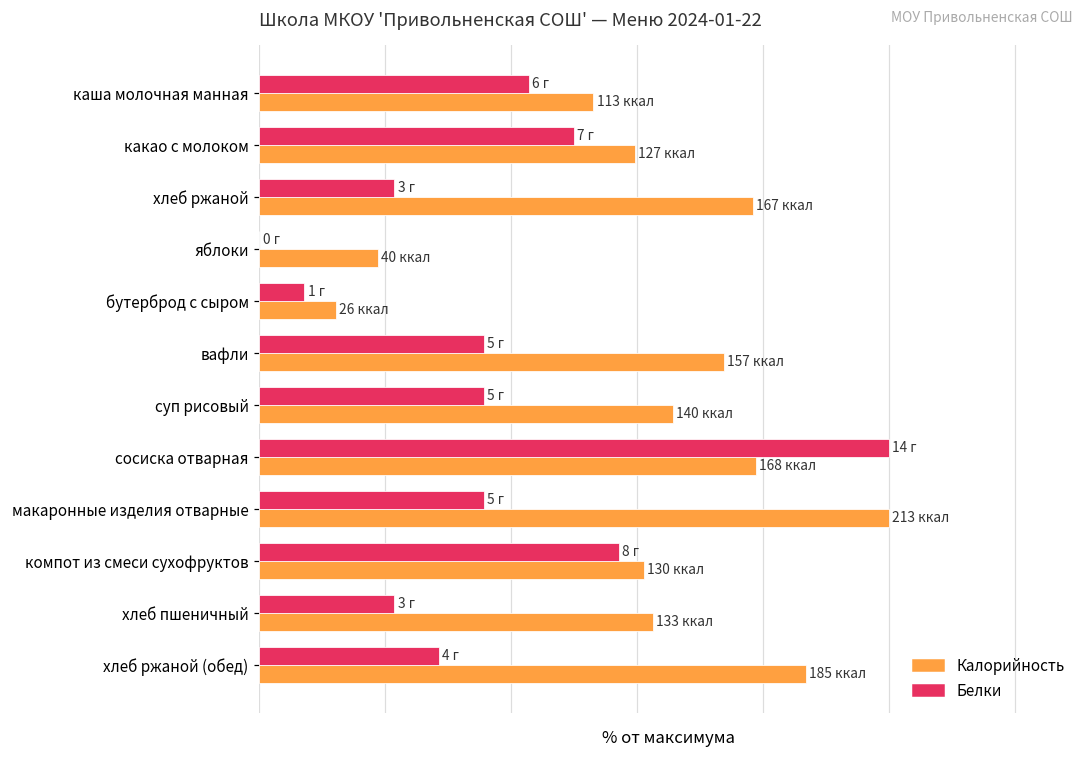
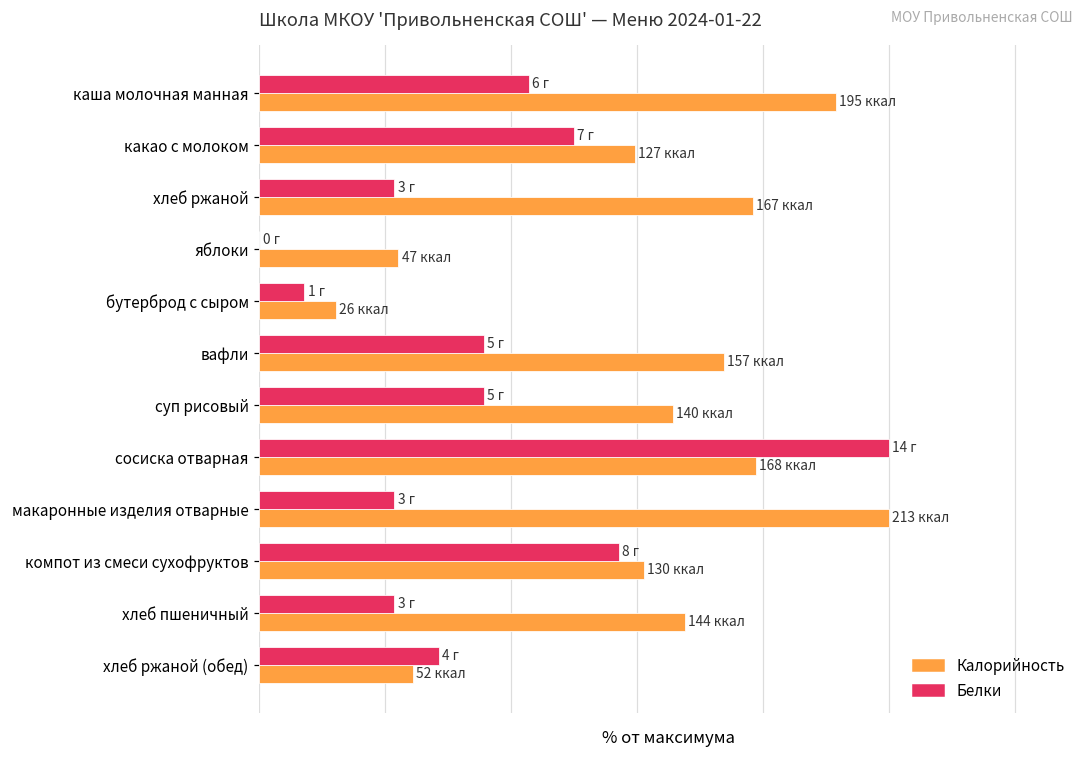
  {
    "Калорийность": {
-     "каша молочная манная": 113,
-     "яблоки": 40,
-     "хлеб пшеничный": 133,
-     "хлеб ржаной (обед)": 185
+     "каша молочная манная": 195,
+     "яблоки": 47,
+     "хлеб пшеничный": 144,
+     "хлеб ржаной (обед)": 52
    },
    "Белки": {
      "яблоки": 0,
-     "макаронные изделия отварные": 5
+     "макаронные изделия отварные": 3
    }
  }
